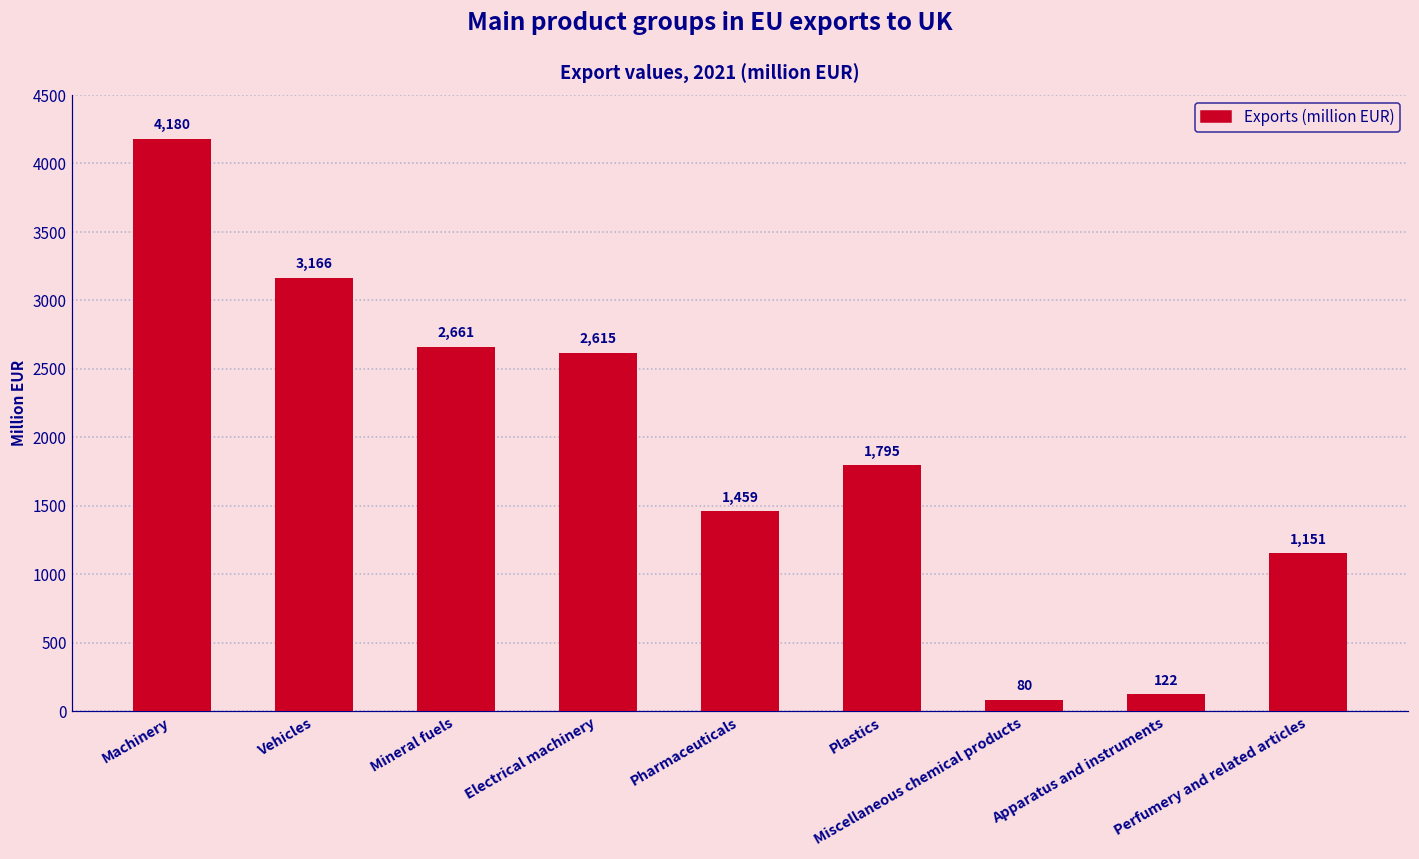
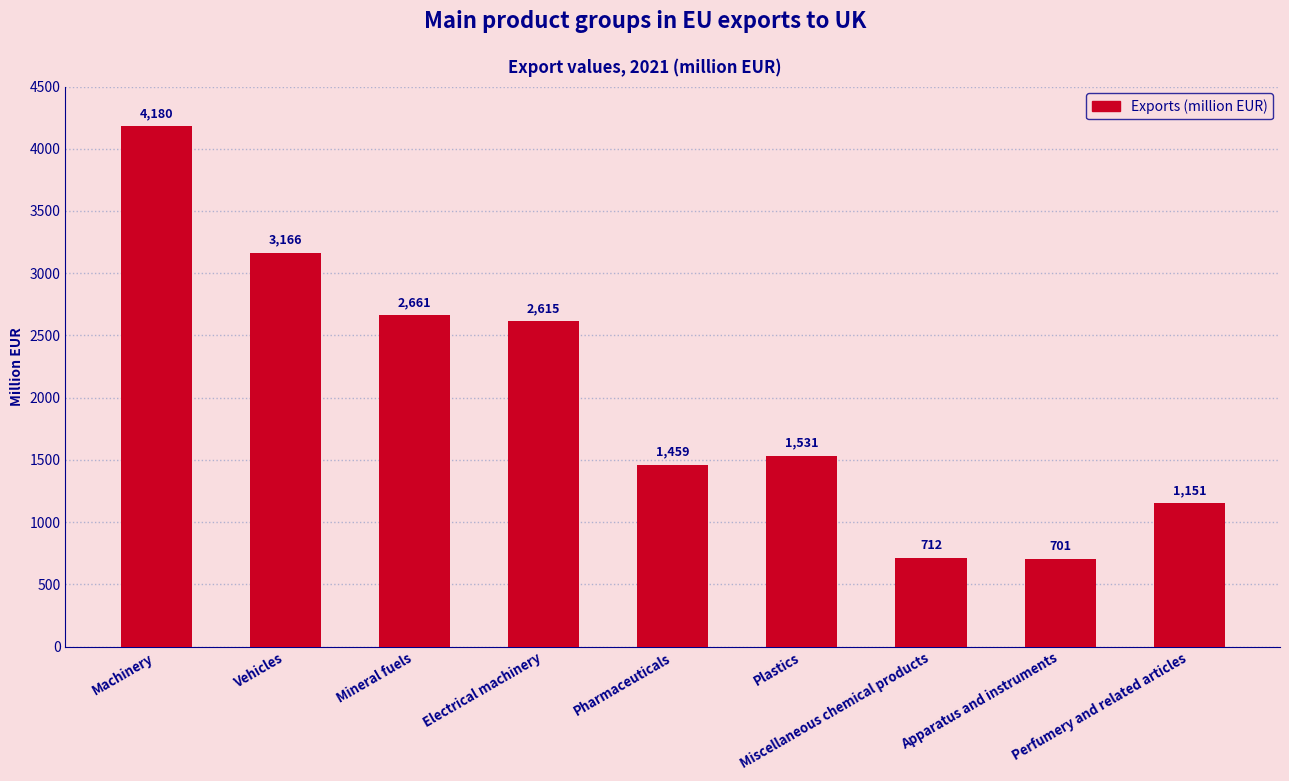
  {
    "Machinery": "4,180",
    "Vehicles": "3,166",
    "Mineral fuels": "2,661",
    "Electrical machinery": "2,615",
    "Pharmaceuticals": "1,459",
-   "Plastics": "1,795",
-   "Miscellaneous chemical products": "80",
-   "Apparatus and instruments": "122",
+   "Plastics": "1,531",
+   "Miscellaneous chemical products": "712",
+   "Apparatus and instruments": "701",
    "Perfumery and related articles": "1,151"
  }
